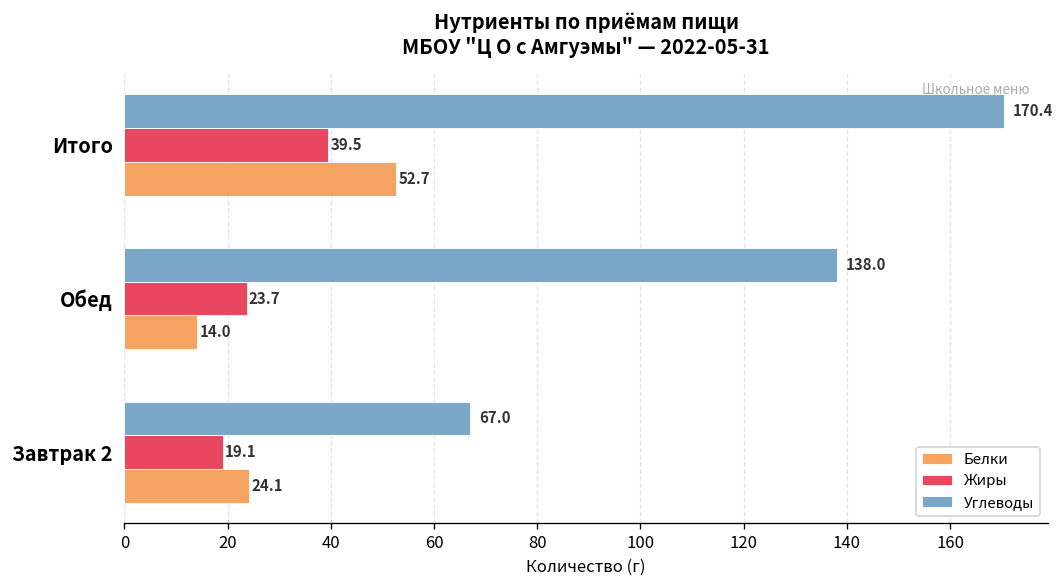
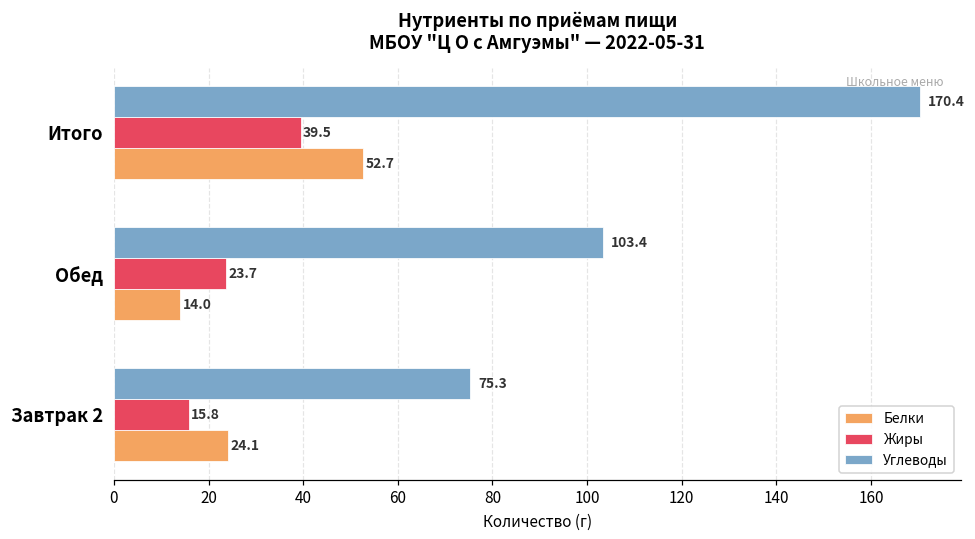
  {
    "Белки": {
      "Итого": 52.7,
      "Обед": 14.0,
      "Завтрак 2": 24.1
    },
    "Жиры": {
      "Итого": 39.5,
      "Обед": 23.7,
-     "Завтрак 2": 19.1
+     "Завтрак 2": 15.8
    },
    "Углеводы": {
      "Итого": 170.4,
-     "Обед": 138.0,
-     "Завтрак 2": 67.0
+     "Обед": 103.4,
+     "Завтрак 2": 75.3
    }
  }
